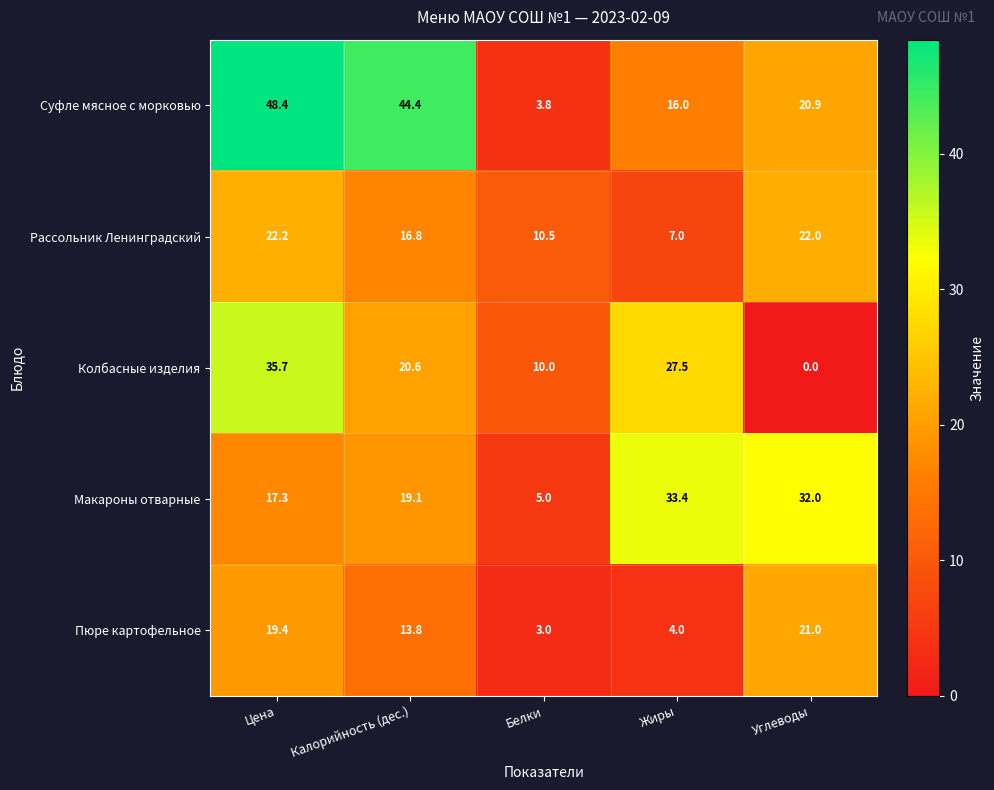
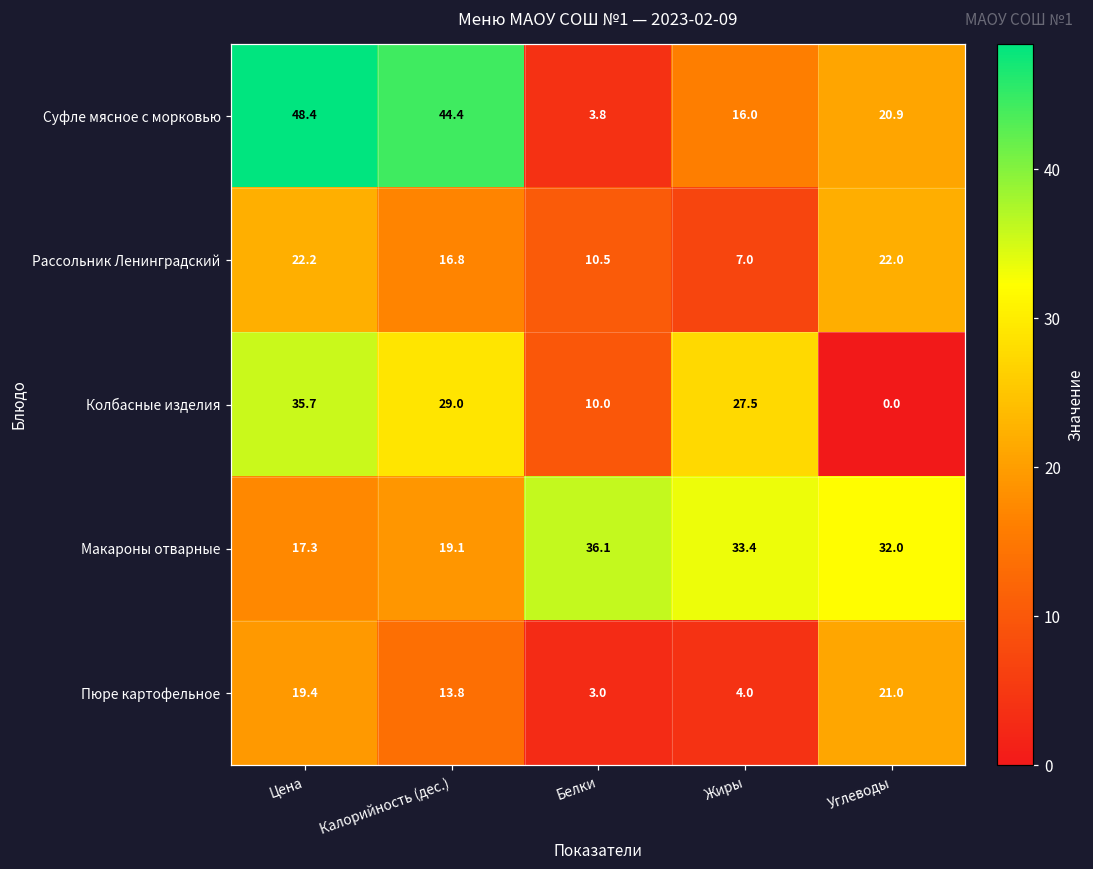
  {
    "Суфле мясное с морковью": {
      "Цена": 48.4,
      "Калорийность (дес.)": 44.4,
      "Белки": 3.8,
      "Жиры": 16.0,
      "Углеводы": 20.9
    },
    "Рассольник Ленинградский": {
      "Цена": 22.2,
      "Калорийность (дес.)": 16.8,
      "Белки": 10.5,
      "Жиры": 7.0,
      "Углеводы": 22.0
    },
    "Колбасные изделия": {
      "Цена": 35.7,
-     "Калорийность (дес.)": 20.6,
+     "Калорийность (дес.)": 29.0,
      "Белки": 10.0,
      "Жиры": 27.5,
      "Углеводы": 0.0
    },
    "Макароны отварные": {
      "Цена": 17.3,
      "Калорийность (дес.)": 19.1,
-     "Белки": 5.0,
+     "Белки": 36.1,
      "Жиры": 33.4,
      "Углеводы": 32.0
    },
    "Пюре картофельное": {
      "Цена": 19.4,
      "Калорийность (дес.)": 13.8,
      "Белки": 3.0,
      "Жиры": 4.0,
      "Углеводы": 21.0
    }
  }
